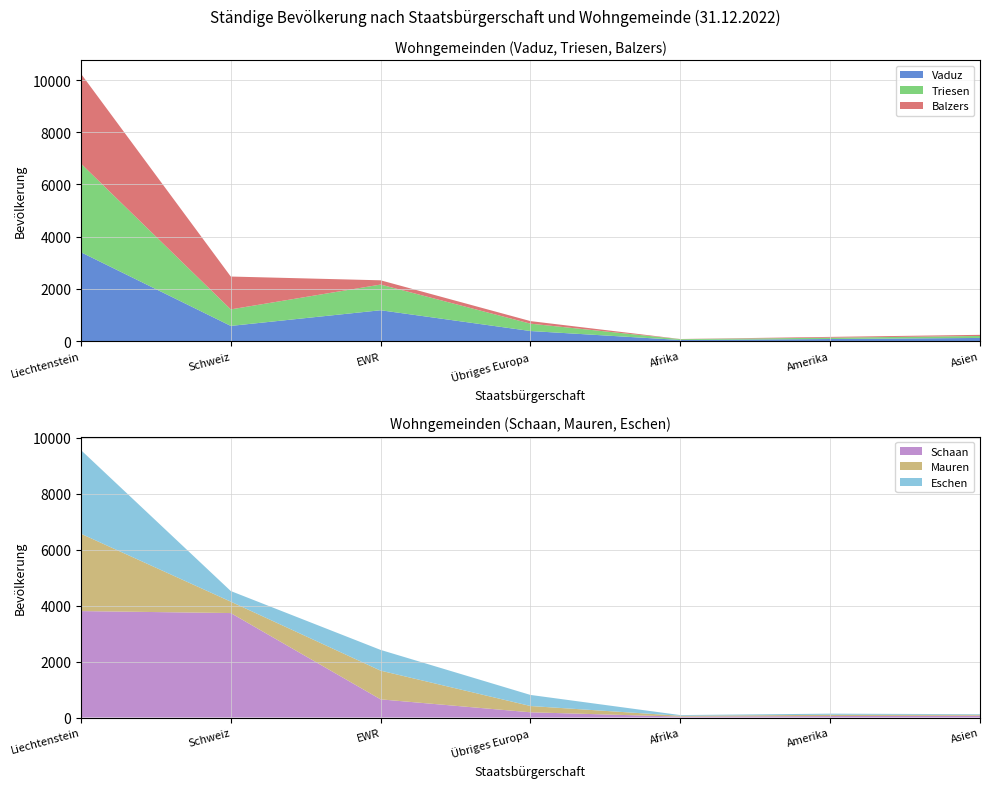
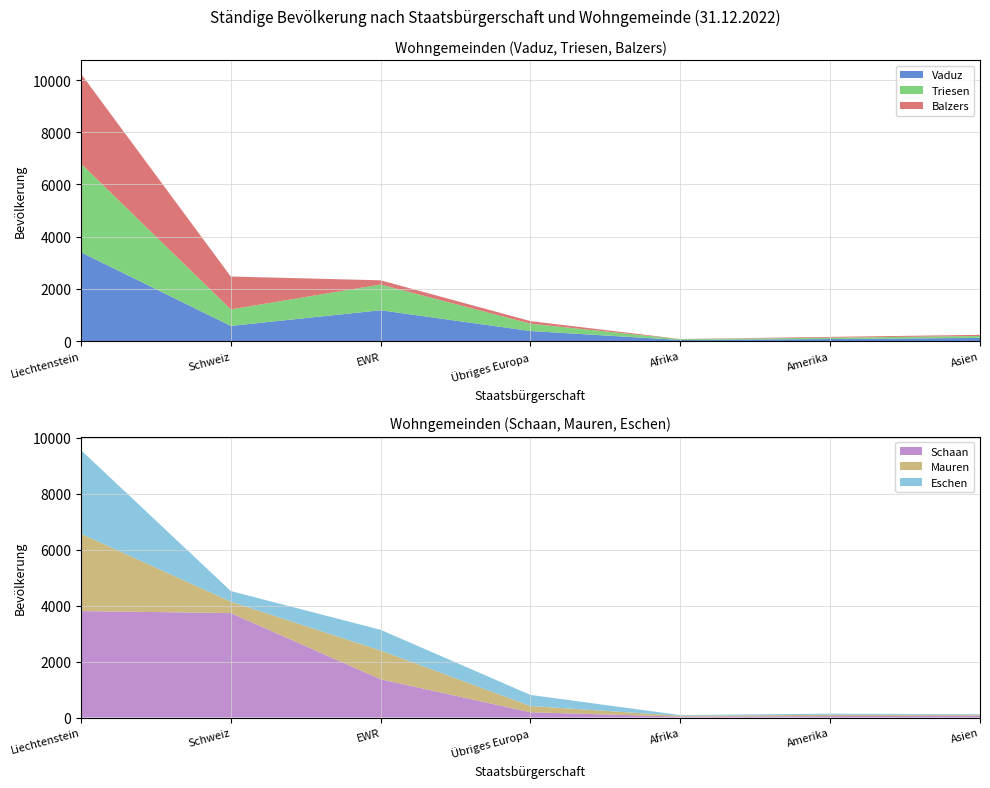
  {
    "Wohngemeinden (Vaduz, Triesen, Balzers)": {
      "Vaduz": {
        "Liechtenstein": 3400,
        "Schweiz": 600,
        "EWR": 1200,
        "Übriges Europa": 400
      },
      "Triesen": {
        "Liechtenstein": 3400,
        "Schweiz": 600,
        "EWR": 1000,
        "Übriges Europa": 300
      },
      "Balzers": {
        "Liechtenstein": 3400,
        "Schweiz": 1300,
        "EWR": 200,
        "Übriges Europa": 100
      }
    },
    "Wohngemeinden (Schaan, Mauren, Eschen)": {
      "Schaan": {
        "Liechtenstein": 3800,
        "Schweiz": 3700,
-       "EWR": 600,
+       "EWR": 1400,
        "Übriges Europa": 200
      },
      "Mauren": {
        "Liechtenstein": 2800,
        "Schweiz": 400,
        "EWR": 1000,
        "Übriges Europa": 200
      },
      "Eschen": {
        "Liechtenstein": 3000,
        "Schweiz": 400,
        "EWR": 700,
        "Übriges Europa": 400
      }
    }
  }
